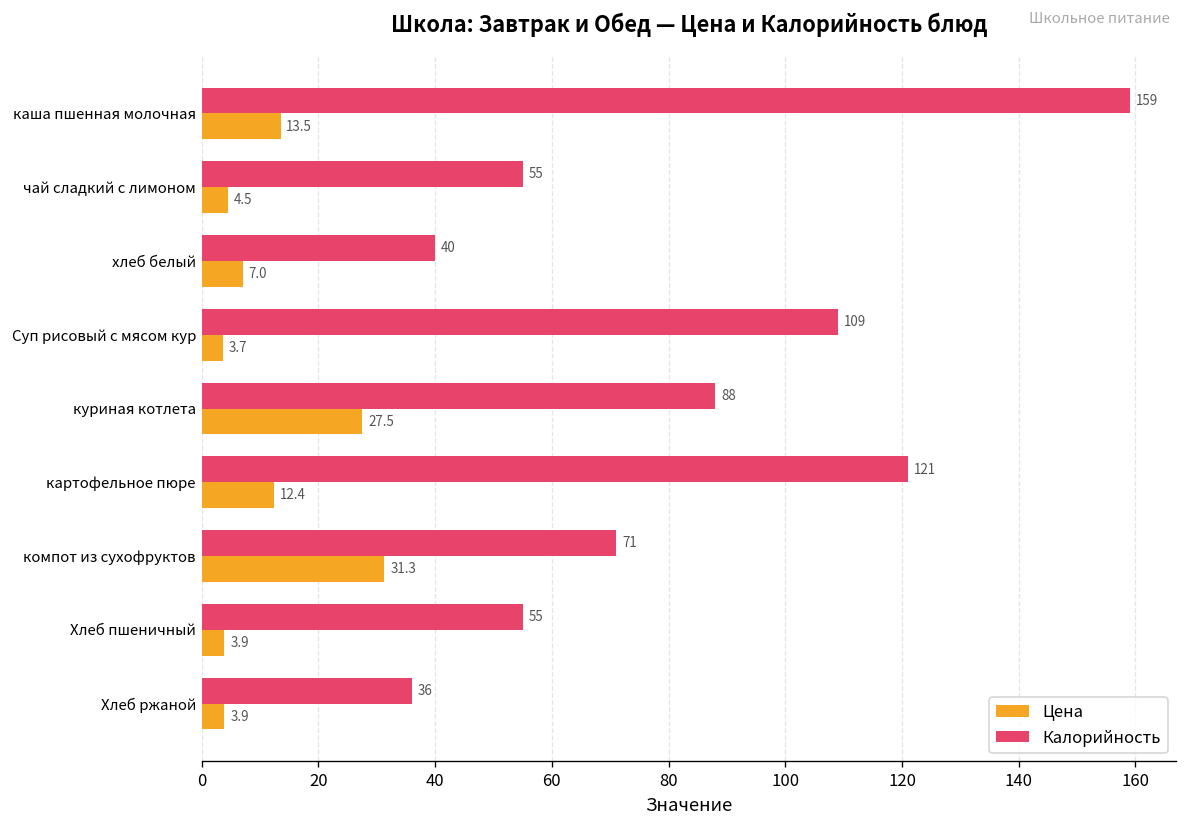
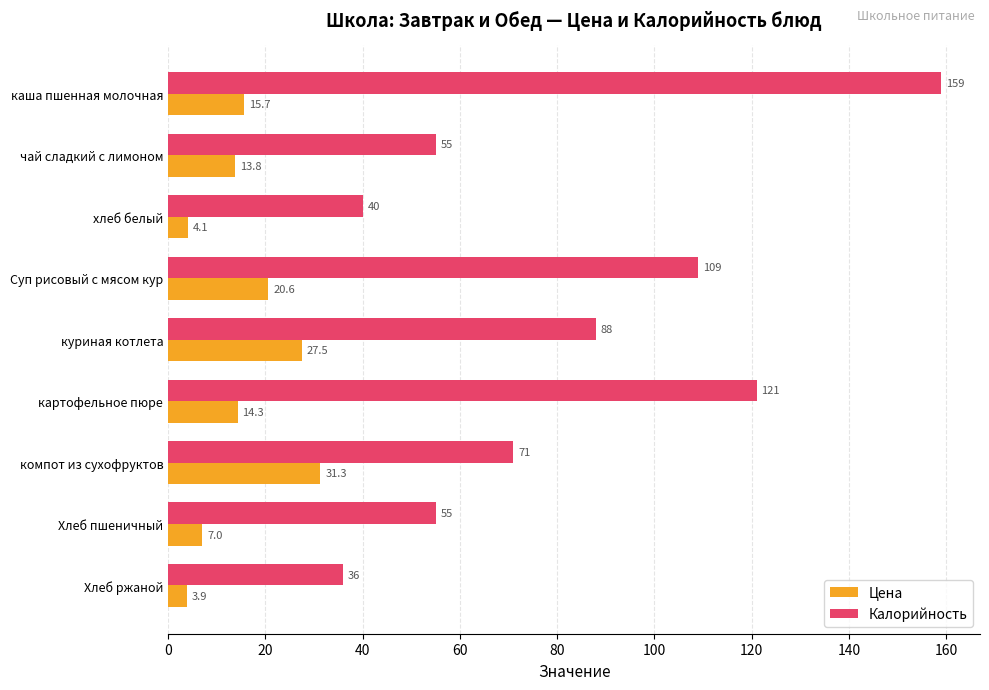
  {
    "Цена": {
-     "каша пшенная молочная": 13.5,
-     "чай сладкий с лимоном": 4.5,
-     "хлеб белый": 7.0,
-     "Суп рисовый с мясом кур": 3.7,
+     "каша пшенная молочная": 15.7,
+     "чай сладкий с лимоном": 13.8,
+     "хлеб белый": 4.1,
+     "Суп рисовый с мясом кур": 20.6,
      "куриная котлета": 27.5,
-     "картофельное пюре": 12.4,
+     "картофельное пюре": 14.3,
      "компот из сухофруктов": 31.3,
-     "Хлеб пшеничный": 3.9,
+     "Хлеб пшеничный": 7.0,
      "Хлеб ржаной": 3.9
    },
    "Калорийность": {
      "каша пшенная молочная": 159,
      "чай сладкий с лимоном": 55,
      "хлеб белый": 40,
      "Суп рисовый с мясом кур": 109,
      "куриная котлета": 88,
      "картофельное пюре": 121,
      "компот из сухофруктов": 71,
      "Хлеб пшеничный": 55,
      "Хлеб ржаной": 36
    }
  }
